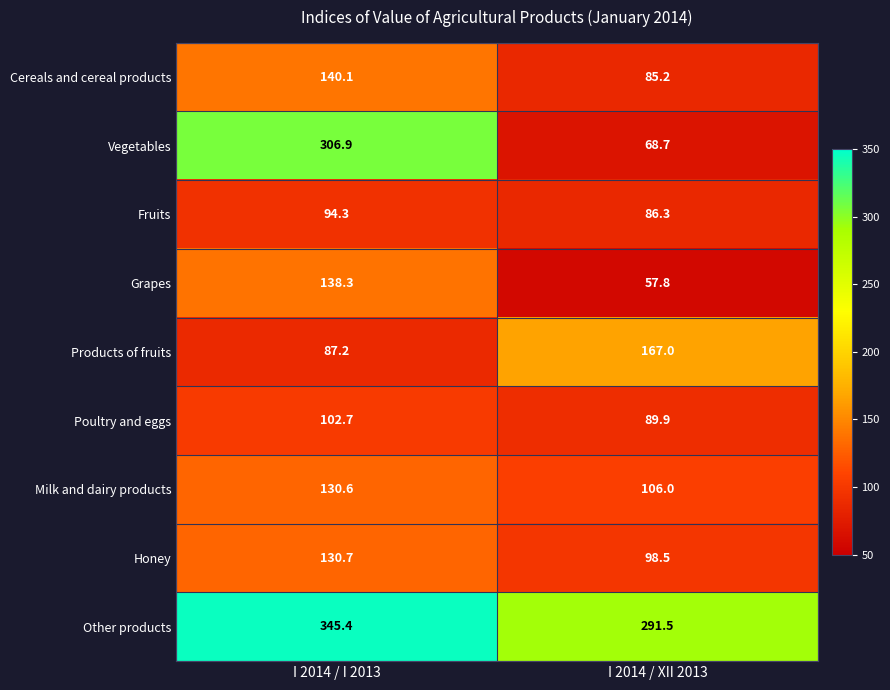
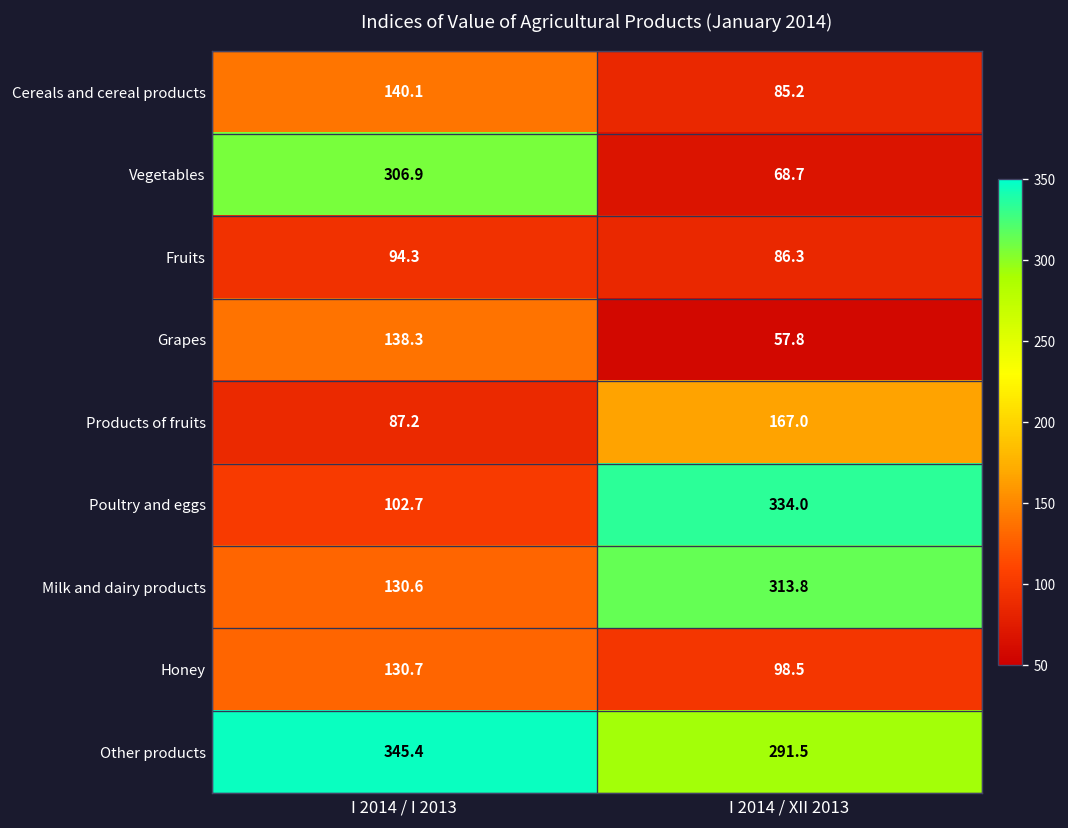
  {
    "Cereals and cereal products": {
      "I 2014 / I 2013": 140.1,
      "I 2014 / XII 2013": 85.2
    },
    "Vegetables": {
      "I 2014 / I 2013": 306.9,
      "I 2014 / XII 2013": 68.7
    },
    "Fruits": {
      "I 2014 / I 2013": 94.3,
      "I 2014 / XII 2013": 86.3
    },
    "Grapes": {
      "I 2014 / I 2013": 138.3,
      "I 2014 / XII 2013": 57.8
    },
    "Products of fruits": {
      "I 2014 / I 2013": 87.2,
      "I 2014 / XII 2013": 167.0
    },
    "Poultry and eggs": {
      "I 2014 / I 2013": 102.7,
-     "I 2014 / XII 2013": 89.9
+     "I 2014 / XII 2013": 334.0
    },
    "Milk and dairy products": {
      "I 2014 / I 2013": 130.6,
-     "I 2014 / XII 2013": 106.0
+     "I 2014 / XII 2013": 313.8
    },
    "Honey": {
      "I 2014 / I 2013": 130.7,
      "I 2014 / XII 2013": 98.5
    },
    "Other products": {
      "I 2014 / I 2013": 345.4,
      "I 2014 / XII 2013": 291.5
    }
  }
